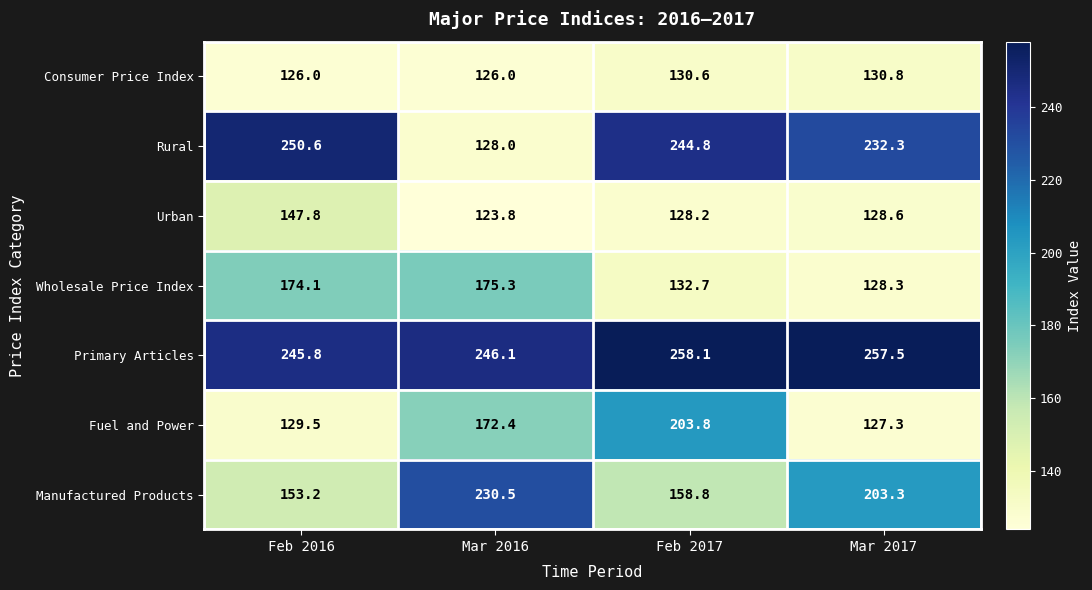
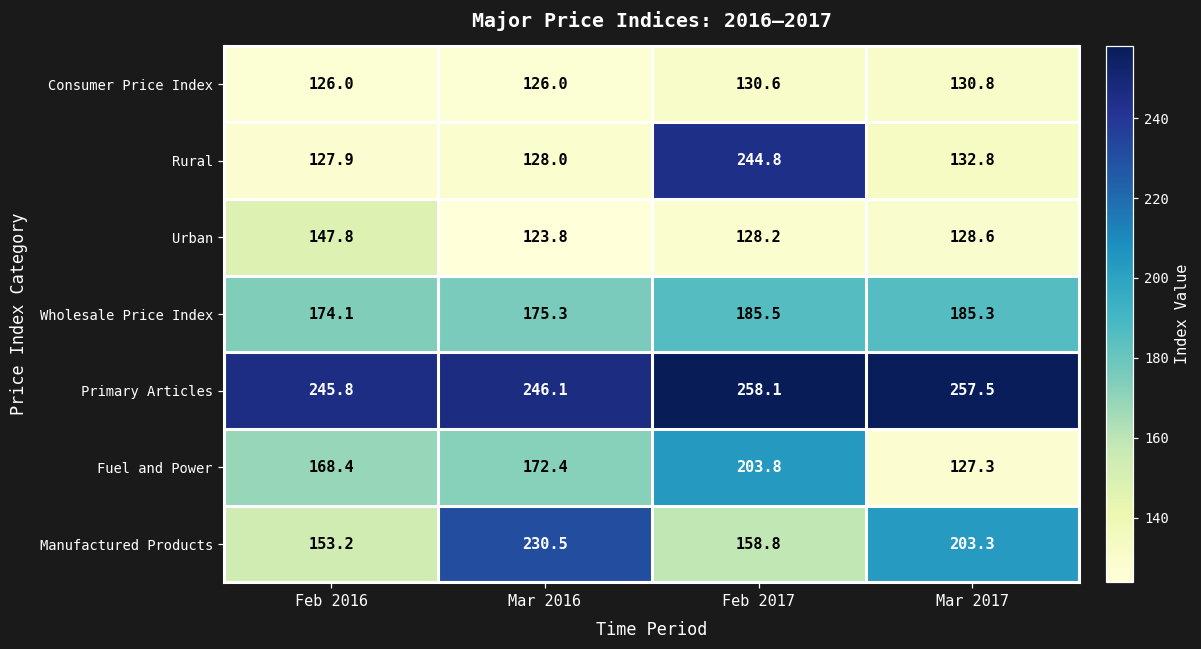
  {
    "Consumer Price Index": {
      "Feb 2016": 126.0,
      "Mar 2016": 126.0,
      "Feb 2017": 130.6,
      "Mar 2017": 130.8
    },
    "Rural": {
-     "Feb 2016": 250.6,
+     "Feb 2016": 127.9,
      "Mar 2016": 128.0,
      "Feb 2017": 244.8,
-     "Mar 2017": 232.3
+     "Mar 2017": 132.8
    },
    "Urban": {
      "Feb 2016": 147.8,
      "Mar 2016": 123.8,
      "Feb 2017": 128.2,
      "Mar 2017": 128.6
    },
    "Wholesale Price Index": {
      "Feb 2016": 174.1,
      "Mar 2016": 175.3,
-     "Feb 2017": 132.7,
-     "Mar 2017": 128.3
+     "Feb 2017": 185.5,
+     "Mar 2017": 185.3
    },
    "Primary Articles": {
      "Feb 2016": 245.8,
      "Mar 2016": 246.1,
      "Feb 2017": 258.1,
      "Mar 2017": 257.5
    },
    "Fuel and Power": {
-     "Feb 2016": 129.5,
+     "Feb 2016": 168.4,
      "Mar 2016": 172.4,
      "Feb 2017": 203.8,
      "Mar 2017": 127.3
    },
    "Manufactured Products": {
      "Feb 2016": 153.2,
      "Mar 2016": 230.5,
      "Feb 2017": 158.8,
      "Mar 2017": 203.3
    }
  }
